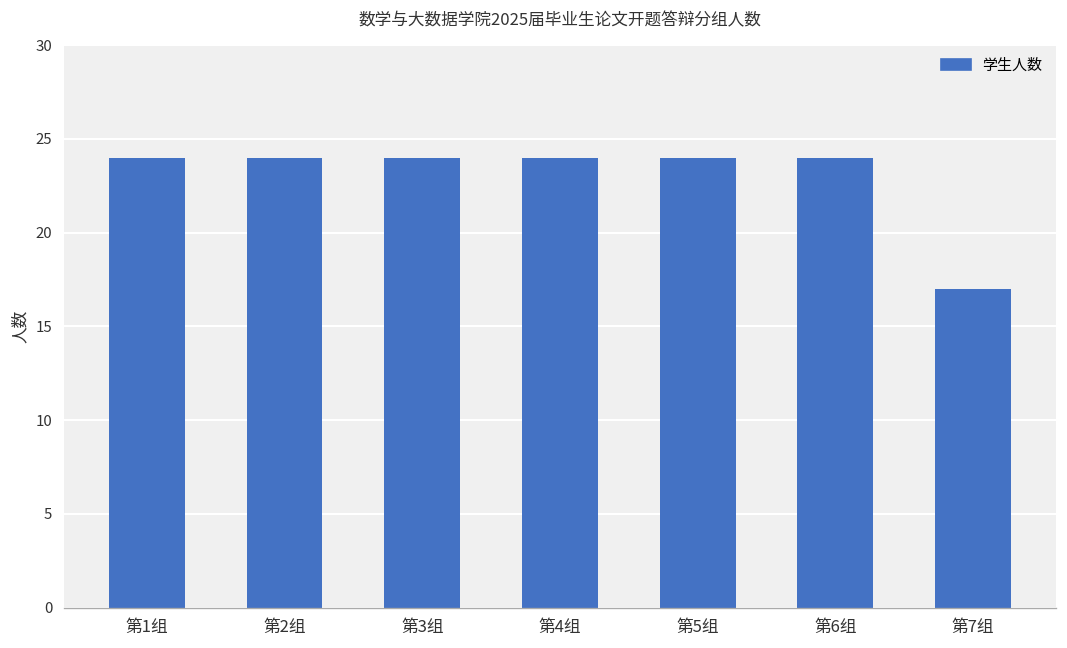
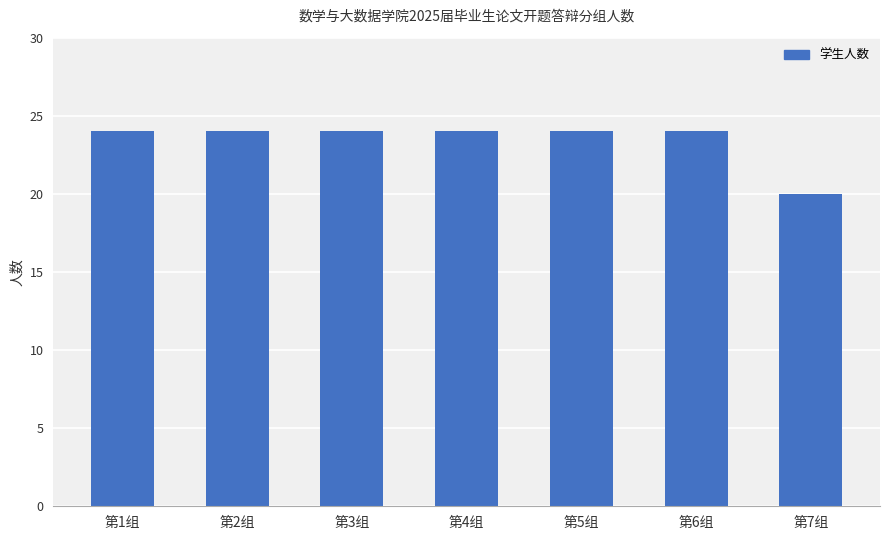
  {
    "第1组": 24,
    "第2组": 24,
    "第3组": 24,
    "第4组": 24,
    "第5组": 24,
    "第6组": 24,
-   "第7组": 17
+   "第7组": 20
  }
